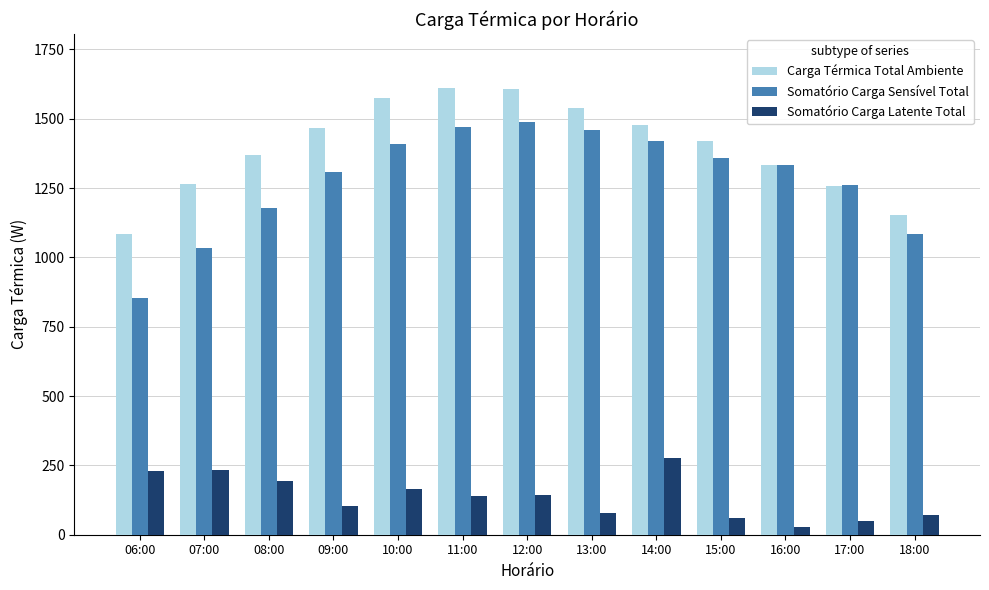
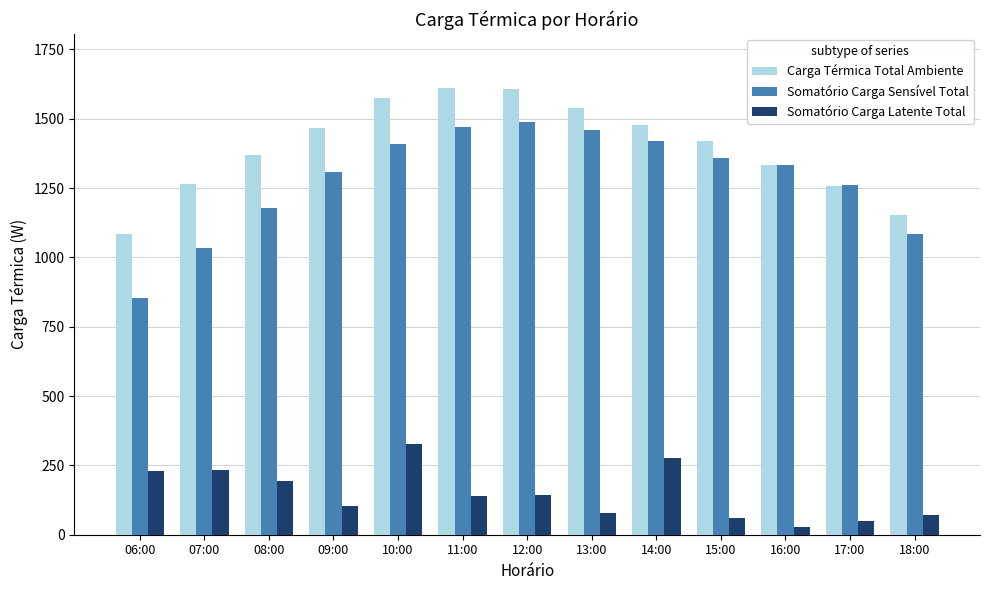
  {
    "Carga Térmica Total Ambiente": {
      "06:00": 1080,
      "07:00": 1270,
      "08:00": 1370,
      "09:00": 1470,
      "10:00": 1580,
      "11:00": 1610,
      "12:00": 1610,
      "13:00": 1540,
      "14:00": 1480,
      "15:00": 1420,
      "16:00": 1330,
      "17:00": 1260,
      "18:00": 1150
    },
    "Somatório Carga Sensível Total": {
      "06:00": 850,
      "07:00": 1030,
      "08:00": 1180,
      "09:00": 1310,
      "10:00": 1410,
      "11:00": 1470,
      "12:00": 1490,
      "13:00": 1460,
      "14:00": 1420,
      "15:00": 1360,
      "16:00": 1330,
      "17:00": 1260,
      "18:00": 1080
    },
    "Somatório Carga Latente Total": {
      "06:00": 230,
      "07:00": 230,
      "08:00": 190,
      "09:00": 100,
-     "10:00": 170,
+     "10:00": 330,
      "11:00": 140,
      "12:00": 140,
      "13:00": 80,
      "14:00": 270,
      "15:00": 60,
      "16:00": 30,
      "17:00": 50,
      "18:00": 70
    }
  }
